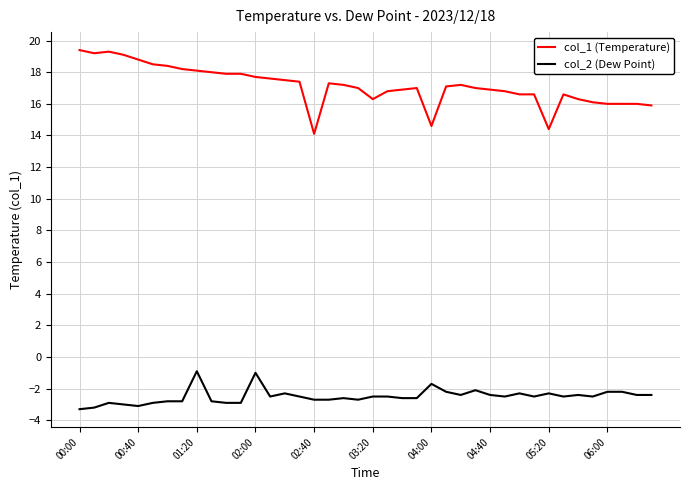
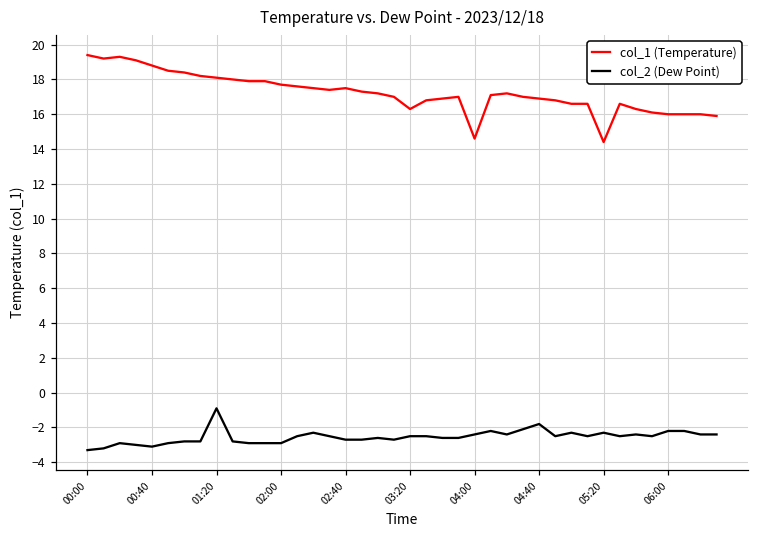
  {
    "col_1 (Temperature)": {
      "00:00": 19.4,
      "00:40": 18.8,
      "01:20": 18.1,
      "02:00": 17.7,
-     "02:40": 14.1,
+     "02:40": 17.5,
      "03:20": 16.3,
      "04:00": 14.6,
      "04:40": 16.9,
      "05:20": 14.4,
      "06:00": 16.0
    },
    "col_2 (Dew Point)": {
      "00:00": -3.3,
      "00:40": -3.1,
      "01:20": -0.9,
-     "02:00": -1.0,
+     "02:00": -2.9,
      "02:40": -2.7,
      "03:20": -2.5,
-     "04:00": -1.7,
-     "04:40": -2.4,
+     "04:00": -2.4,
+     "04:40": -1.8,
      "05:20": -2.3,
      "06:00": -2.2
    }
  }
